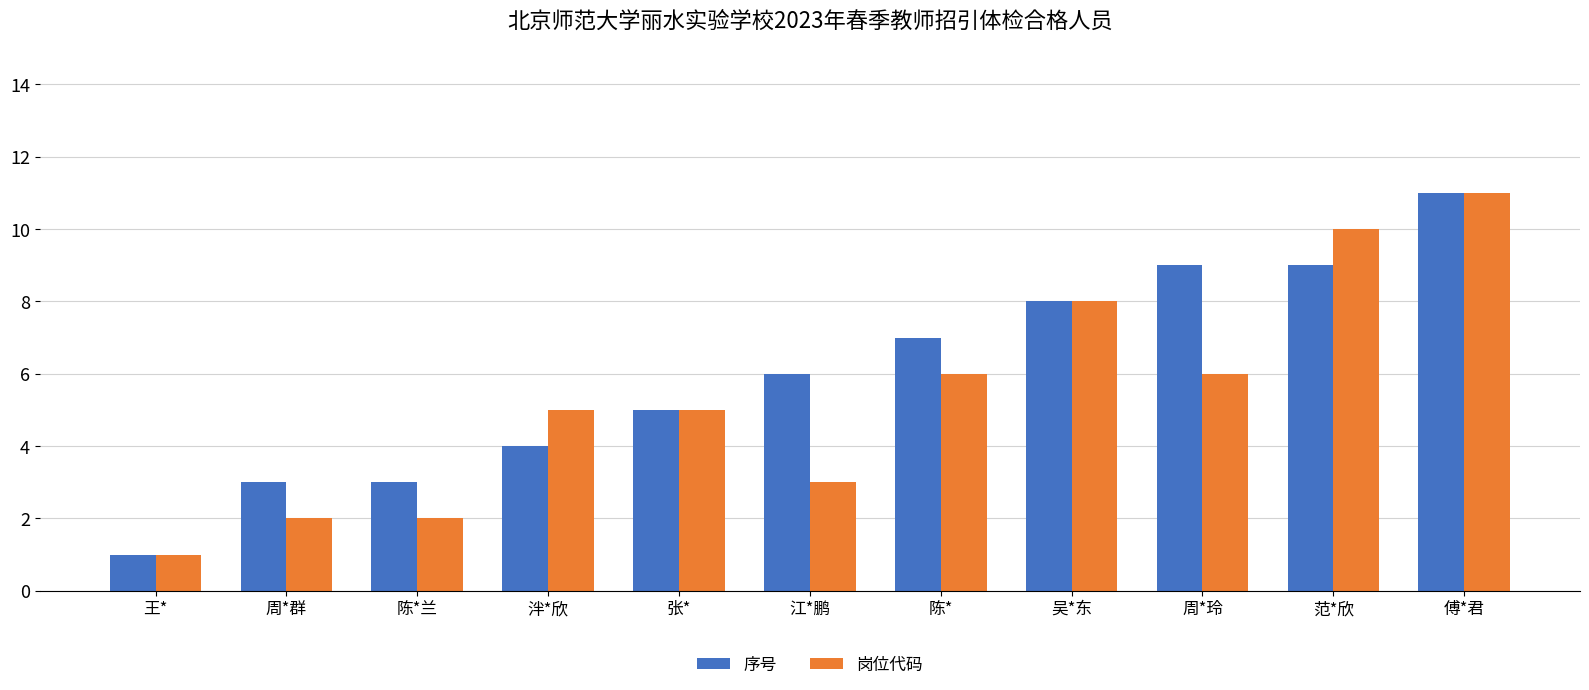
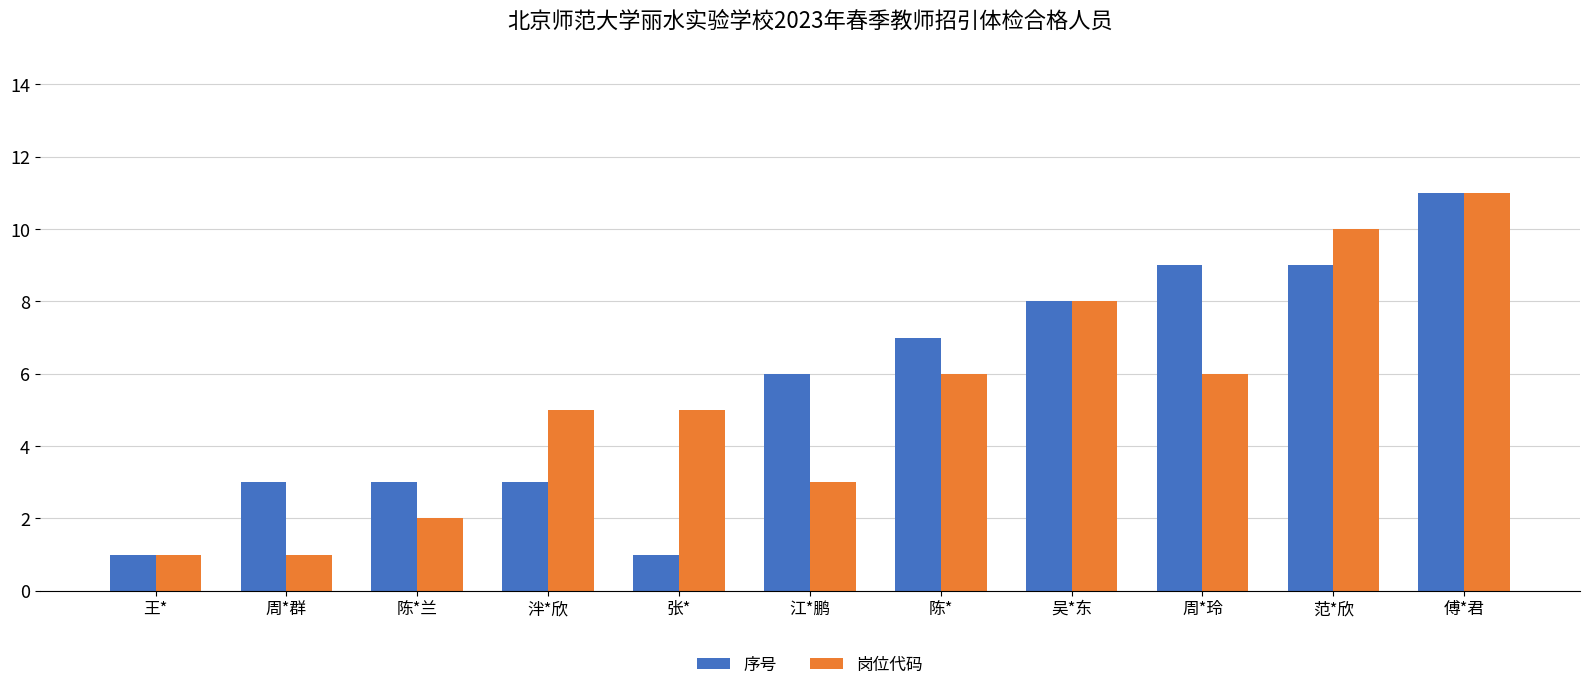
  {
    "序号": {
      "王*": 1,
      "周*群": 3,
      "陈*兰": 3,
-     "泮*欣": 4,
-     "张*": 5,
+     "泮*欣": 3,
+     "张*": 1,
      "江*鹏": 6,
      "陈*": 7,
      "吴*东": 8,
      "周*玲": 9,
      "范*欣": 9,
      "傅*君": 11
    },
    "岗位代码": {
      "王*": 1,
-     "周*群": 2,
+     "周*群": 1,
      "陈*兰": 2,
      "泮*欣": 5,
      "张*": 5,
      "江*鹏": 3,
      "陈*": 6,
      "吴*东": 8,
      "周*玲": 6,
      "范*欣": 10,
      "傅*君": 11
    }
  }
